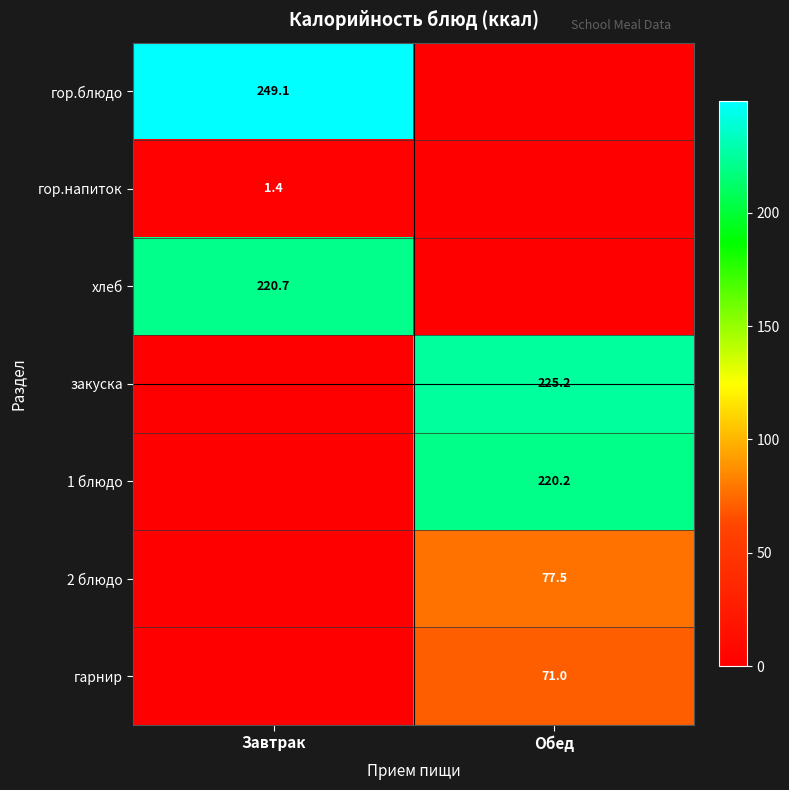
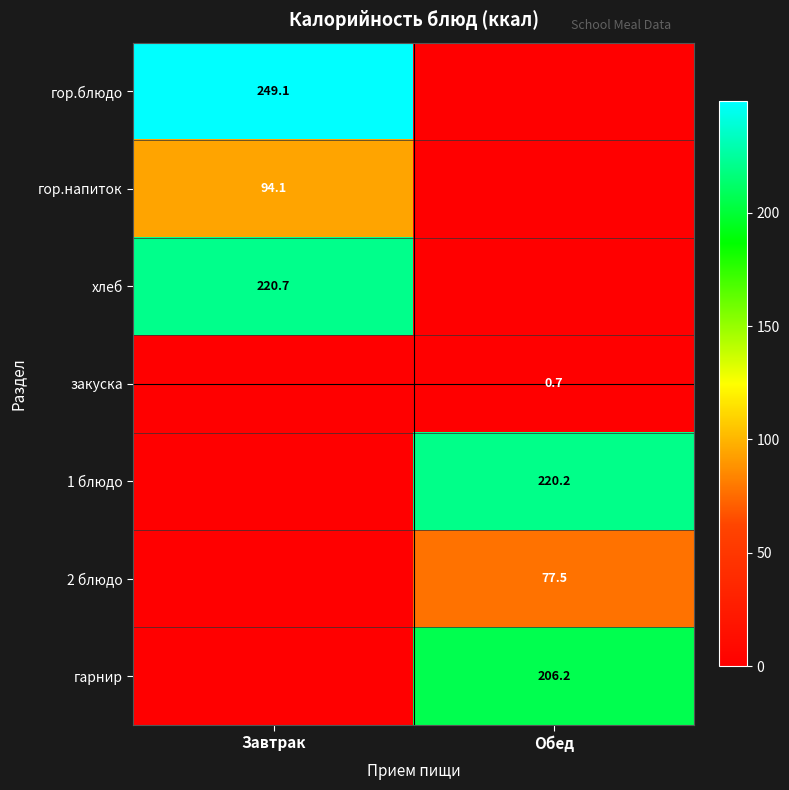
  {
    "гор.блюдо": {
      "Завтрак": 249.1
    },
    "гор.напиток": {
-     "Завтрак": 1.4
+     "Завтрак": 94.1
    },
    "хлеб": {
      "Завтрак": 220.7
    },
    "закуска": {
-     "Обед": 225.2
+     "Обед": 0.7
    },
    "1 блюдо": {
      "Обед": 220.2
    },
    "2 блюдо": {
      "Обед": 77.5
    },
    "гарнир": {
-     "Обед": 71.0
+     "Обед": 206.2
    }
  }
